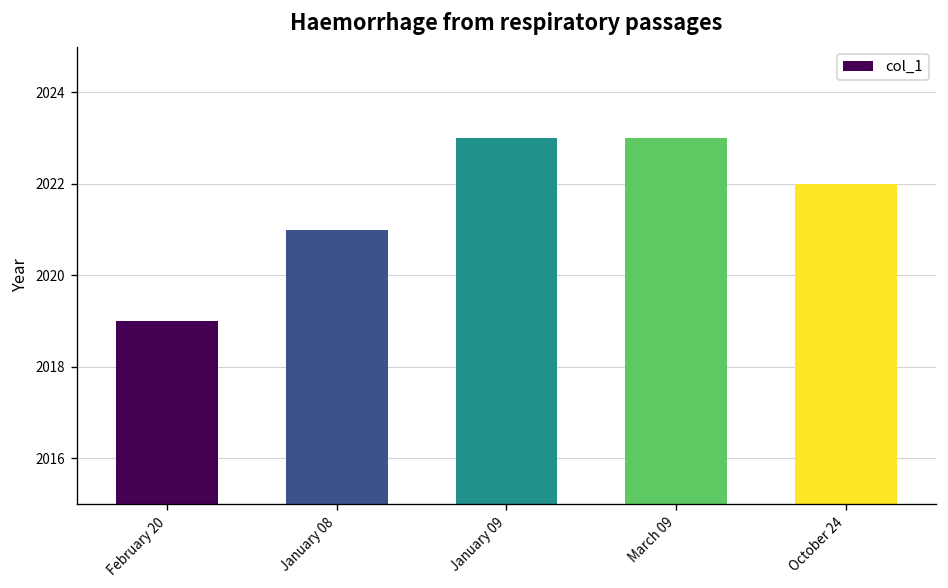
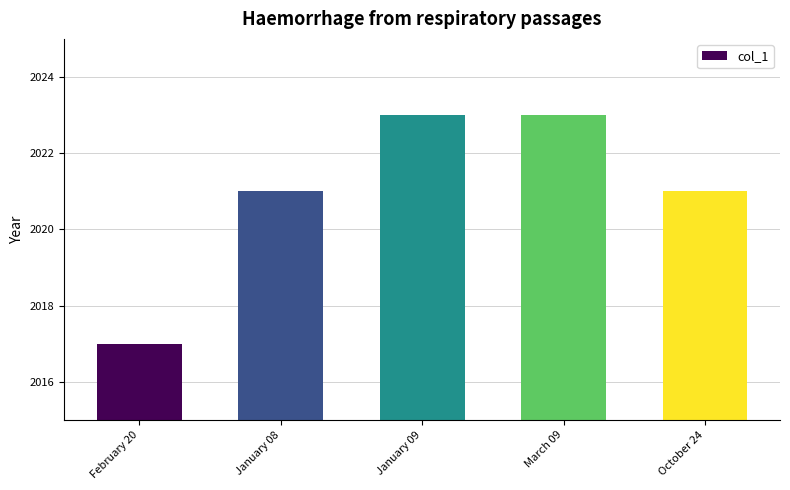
  {
-   "February 20": 2019,
+   "February 20": 2017,
    "January 08": 2021,
    "January 09": 2023,
    "March 09": 2023,
-   "October 24": 2022
+   "October 24": 2021
  }
